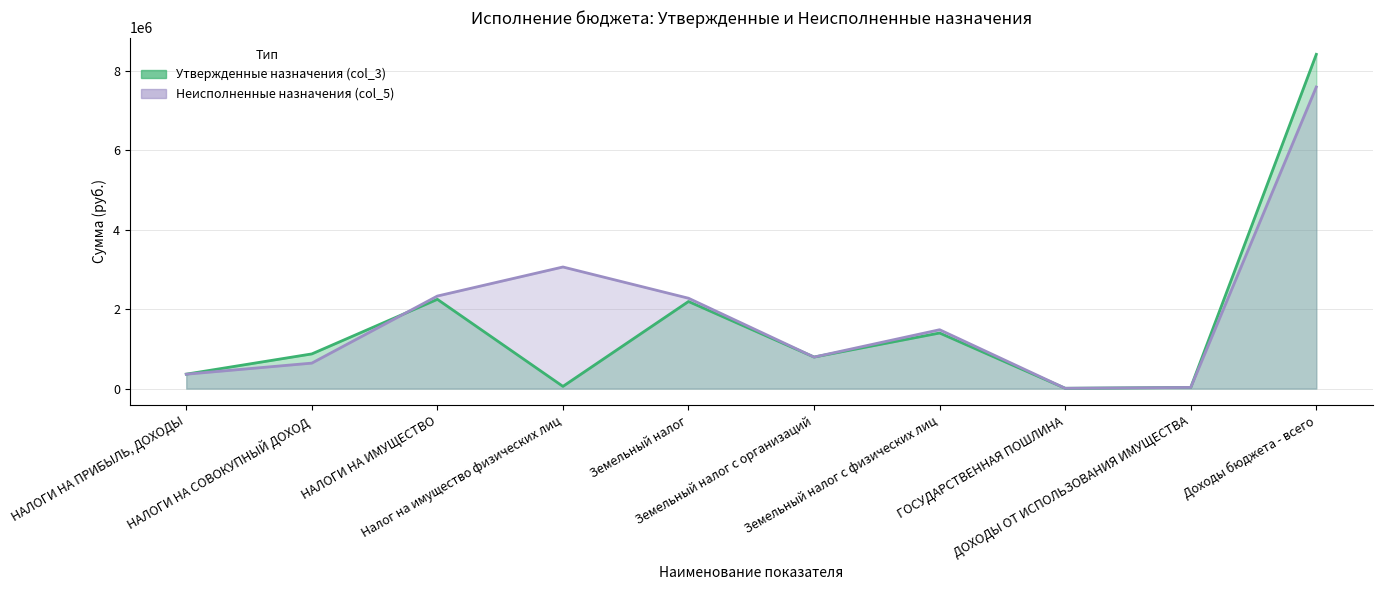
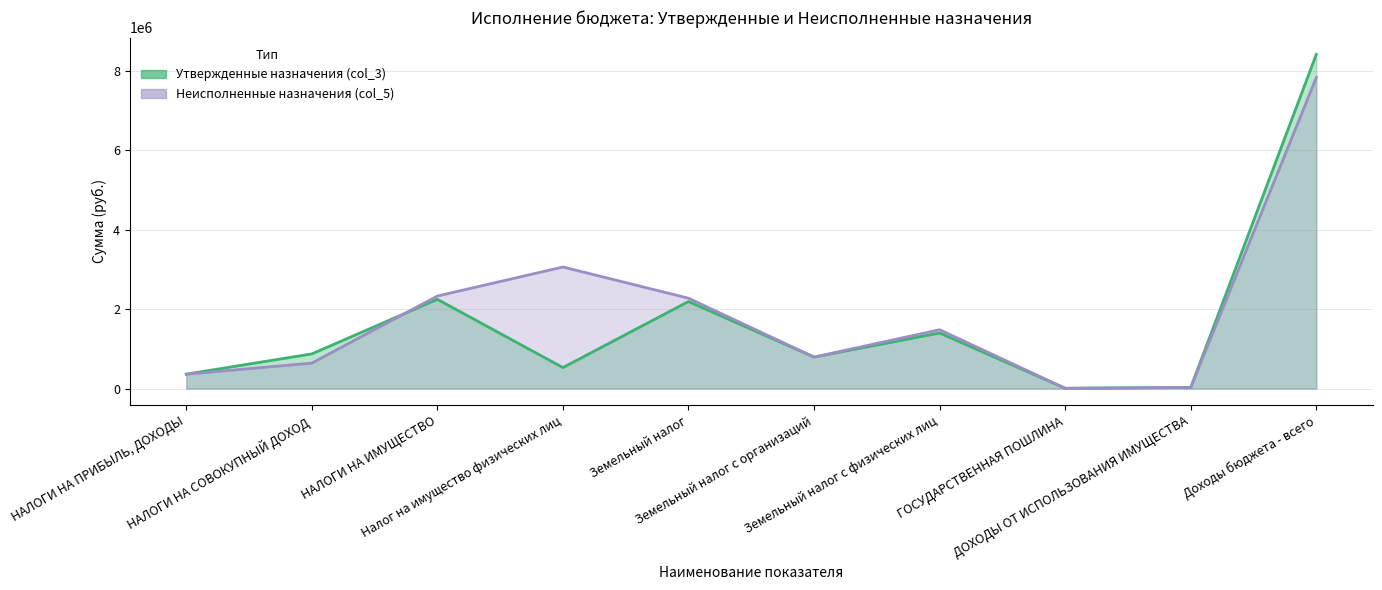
  {
    "Утвержденные назначения (col_3)": {
      "НАЛОГИ НА СОВОКУПНЫЙ ДОХОД": 900000,
      "НАЛОГИ НА ИМУЩЕСТВО": 2200000,
-     "Налог на имущество физических лиц": 100000,
+     "Налог на имущество физических лиц": 500000,
      "Земельный налог": 2200000,
      "Земельный налог с физических лиц": 1400000,
      "Доходы бюджета - всего": 8400000
    },
    "Неисполненные назначения (col_5)": {
      "НАЛОГИ НА СОВОКУПНЫЙ ДОХОД": 600000,
      "НАЛОГИ НА ИМУЩЕСТВО": 2300000,
      "Налог на имущество физических лиц": 3100000,
      "Земельный налог": 2300000,
      "Земельный налог с физических лиц": 1500000,
-     "Доходы бюджета - всего": 7600000
+     "Доходы бюджета - всего": 7800000
    }
  }
